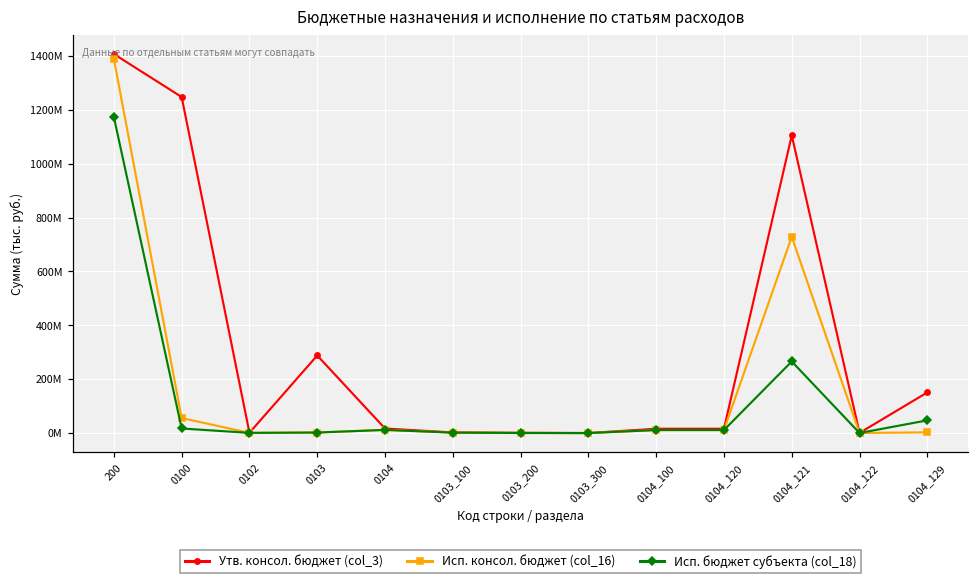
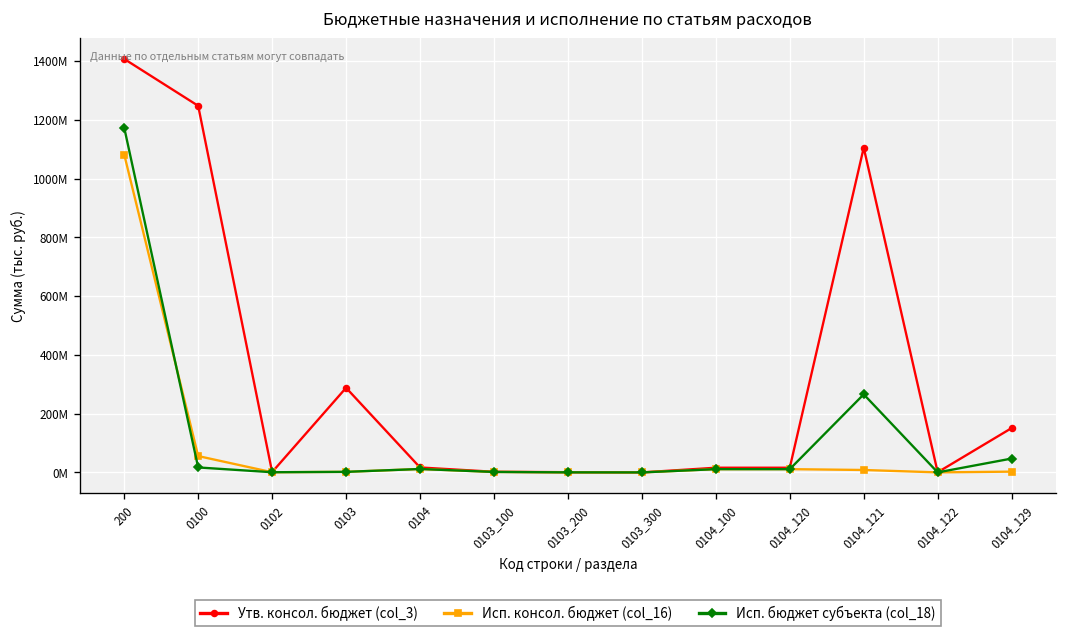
  {
    "Утв. консол. бюджет (col_3)": {
      "200": 1410000000,
      "0100": 1250000000,
      "0103": 290000000,
      "0104_121": 1100000000,
      "0104_129": 150000000
    },
    "Исп. консол. бюджет (col_16)": {
-     "200": 1390000000,
+     "200": 1080000000,
      "0100": 60000000,
-     "0104_121": 730000000,
+     "0104_121": 10000000,
      "0104_129": 0
    },
    "Исп. бюджет субъекта (col_18)": {
      "200": 1170000000,
      "0100": 20000000,
      "0104_121": 270000000,
      "0104_129": 50000000
    }
  }
